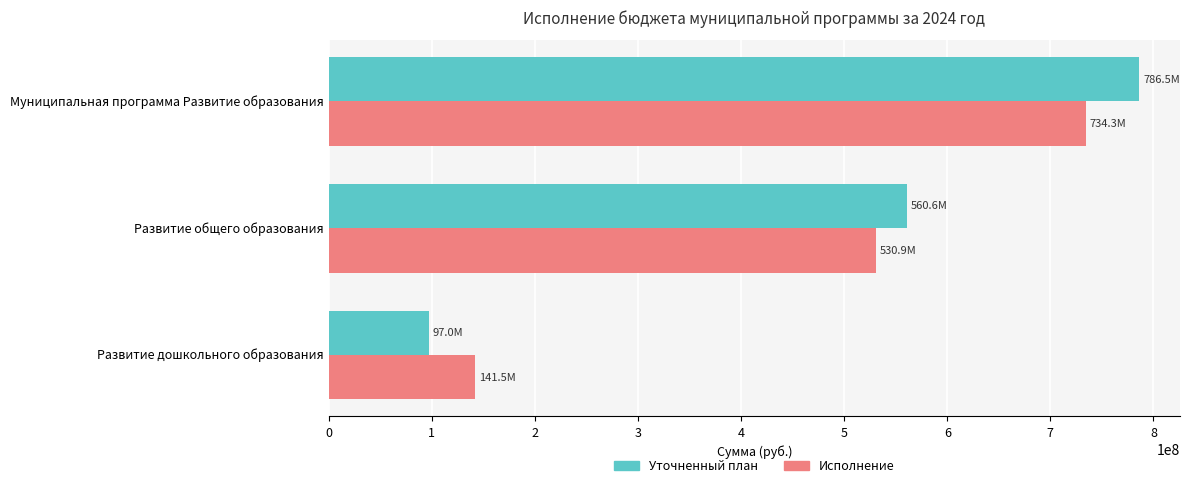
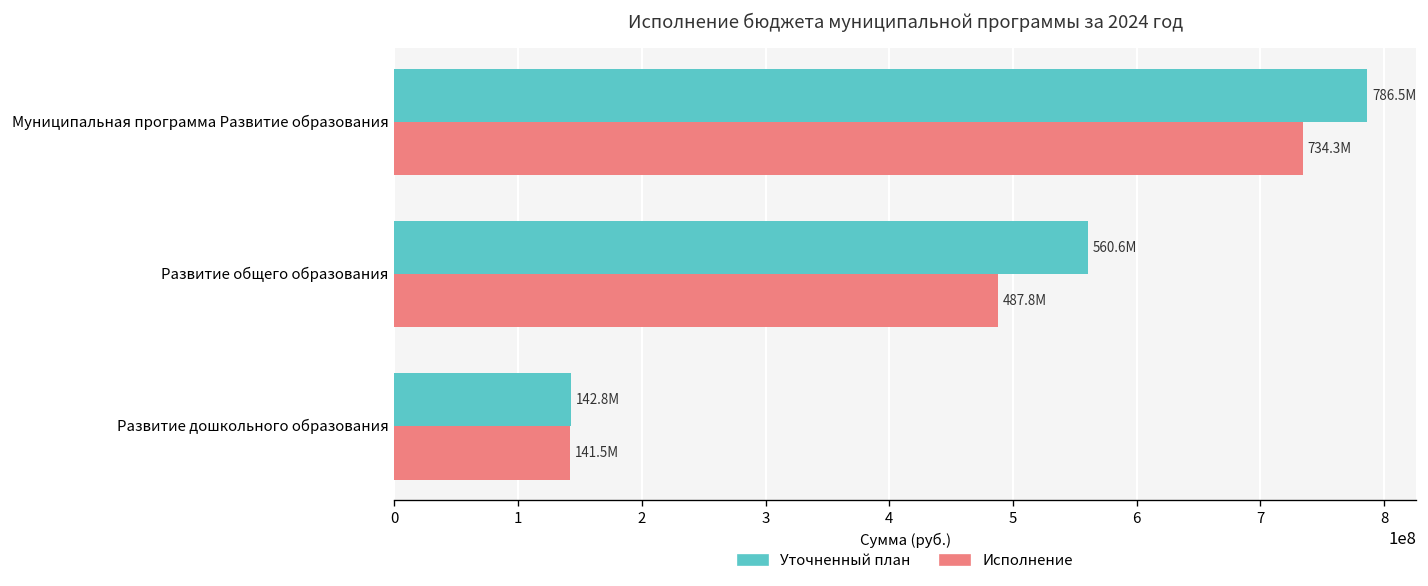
  {
    "Уточненный план": {
      "Муниципальная программа Развитие образования": "786.5M",
      "Развитие общего образования": "560.6M",
-     "Развитие дошкольного образования": "97.0M"
+     "Развитие дошкольного образования": "142.8M"
    },
    "Исполнение": {
      "Муниципальная программа Развитие образования": "734.3M",
-     "Развитие общего образования": "530.9M",
+     "Развитие общего образования": "487.8M",
      "Развитие дошкольного образования": "141.5M"
    }
  }
